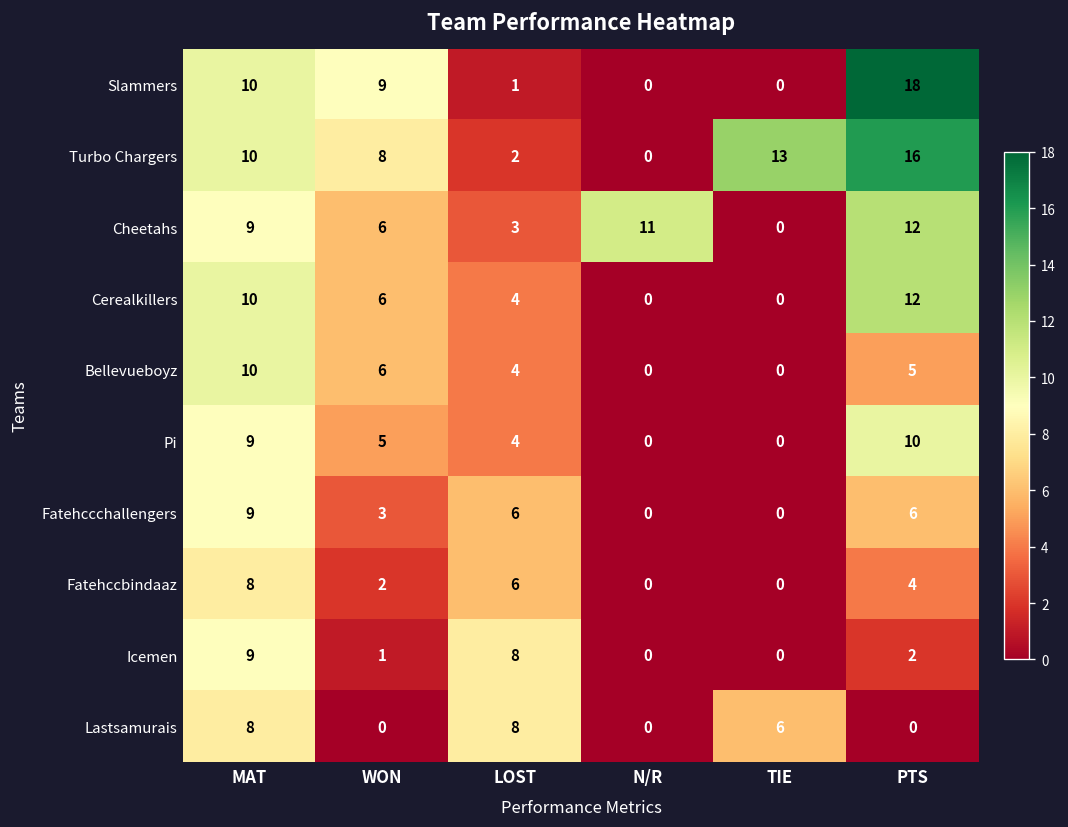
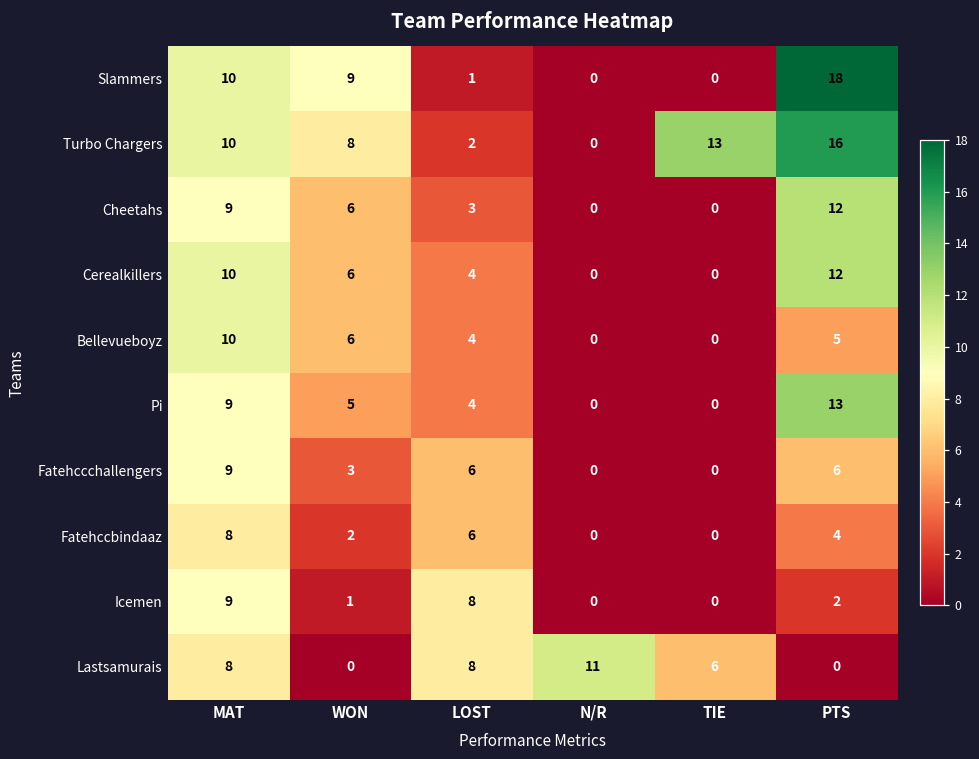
  {
    "Slammers": {
      "MAT": 10,
      "WON": 9,
      "LOST": 1,
      "N/R": 0,
      "TIE": 0,
      "PTS": 18
    },
    "Turbo Chargers": {
      "MAT": 10,
      "WON": 8,
      "LOST": 2,
      "N/R": 0,
      "TIE": 13,
      "PTS": 16
    },
    "Cheetahs": {
      "MAT": 9,
      "WON": 6,
      "LOST": 3,
-     "N/R": 11,
+     "N/R": 0,
      "TIE": 0,
      "PTS": 12
    },
    "Cerealkillers": {
      "MAT": 10,
      "WON": 6,
      "LOST": 4,
      "N/R": 0,
      "TIE": 0,
      "PTS": 12
    },
    "Bellevueboyz": {
      "MAT": 10,
      "WON": 6,
      "LOST": 4,
      "N/R": 0,
      "TIE": 0,
      "PTS": 5
    },
    "Pi": {
      "MAT": 9,
      "WON": 5,
      "LOST": 4,
      "N/R": 0,
      "TIE": 0,
-     "PTS": 10
+     "PTS": 13
    },
    "Fatehccchallengers": {
      "MAT": 9,
      "WON": 3,
      "LOST": 6,
      "N/R": 0,
      "TIE": 0,
      "PTS": 6
    },
    "Fatehccbindaaz": {
      "MAT": 8,
      "WON": 2,
      "LOST": 6,
      "N/R": 0,
      "TIE": 0,
      "PTS": 4
    },
    "Icemen": {
      "MAT": 9,
      "WON": 1,
      "LOST": 8,
      "N/R": 0,
      "TIE": 0,
      "PTS": 2
    },
    "Lastsamurais": {
      "MAT": 8,
      "WON": 0,
      "LOST": 8,
-     "N/R": 0,
+     "N/R": 11,
      "TIE": 6,
      "PTS": 0
    }
  }
